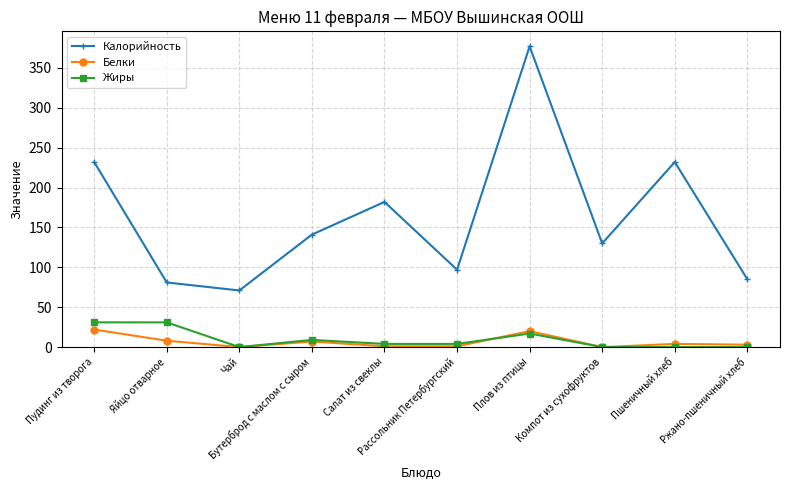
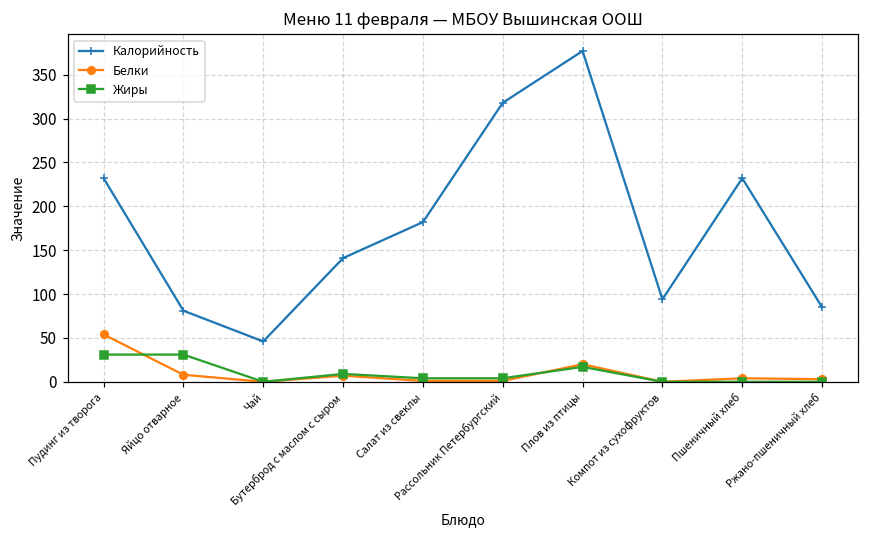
  {
    "Калорийность": {
      "Пудинг из творога": 230,
      "Яйцо отварное": 80,
-     "Чай": 70,
+     "Чай": 50,
      "Бутерброд с маслом с сыром": 140,
      "Салат из свеклы": 180,
-     "Рассольник Петербургский": 100,
+     "Рассольник Петербургский": 320,
      "Плов из птицы": 380,
-     "Компот из сухофруктов": 130,
+     "Компот из сухофруктов": 90,
      "Пшеничный хлеб": 230,
      "Ржано-пшеничный хлеб": 90
    },
    "Белки": {
-     "Пудинг из творога": 20,
+     "Пудинг из творога": 50,
      "Яйцо отварное": 10,
      "Пшеничный хлеб": 0
    },
    "Жиры": {
      "Пудинг из творога": 30,
      "Яйцо отварное": 30,
      "Пшеничный хлеб": 0
    }
  }
